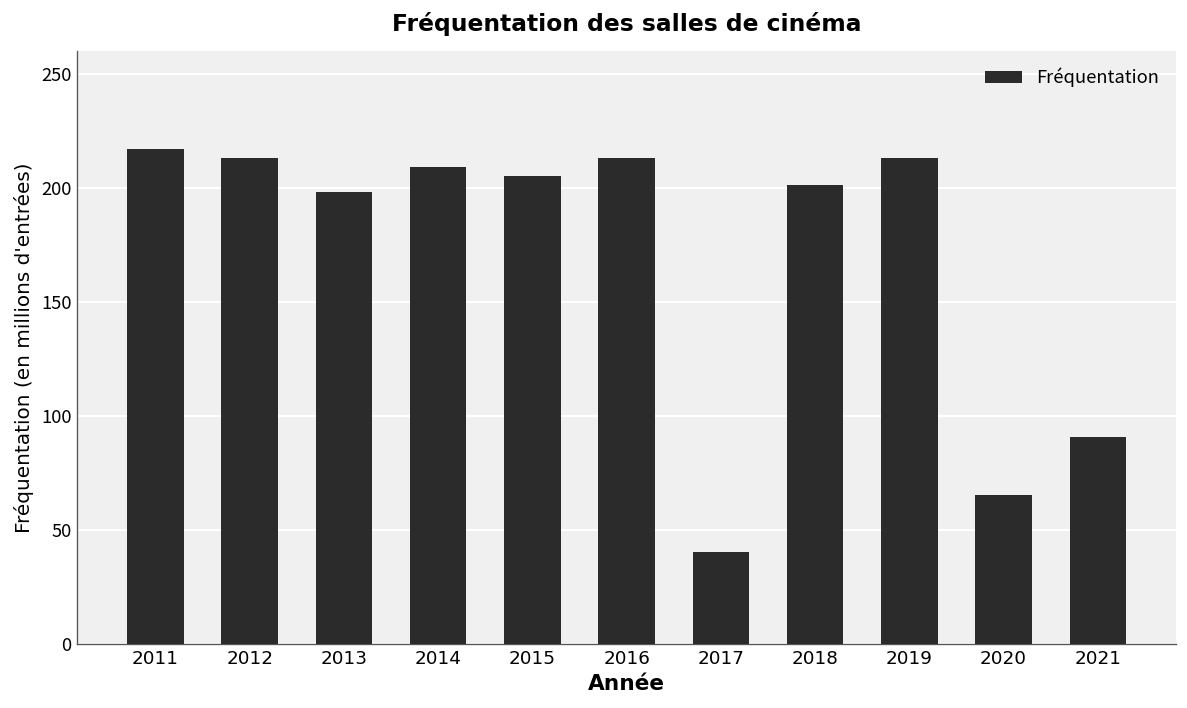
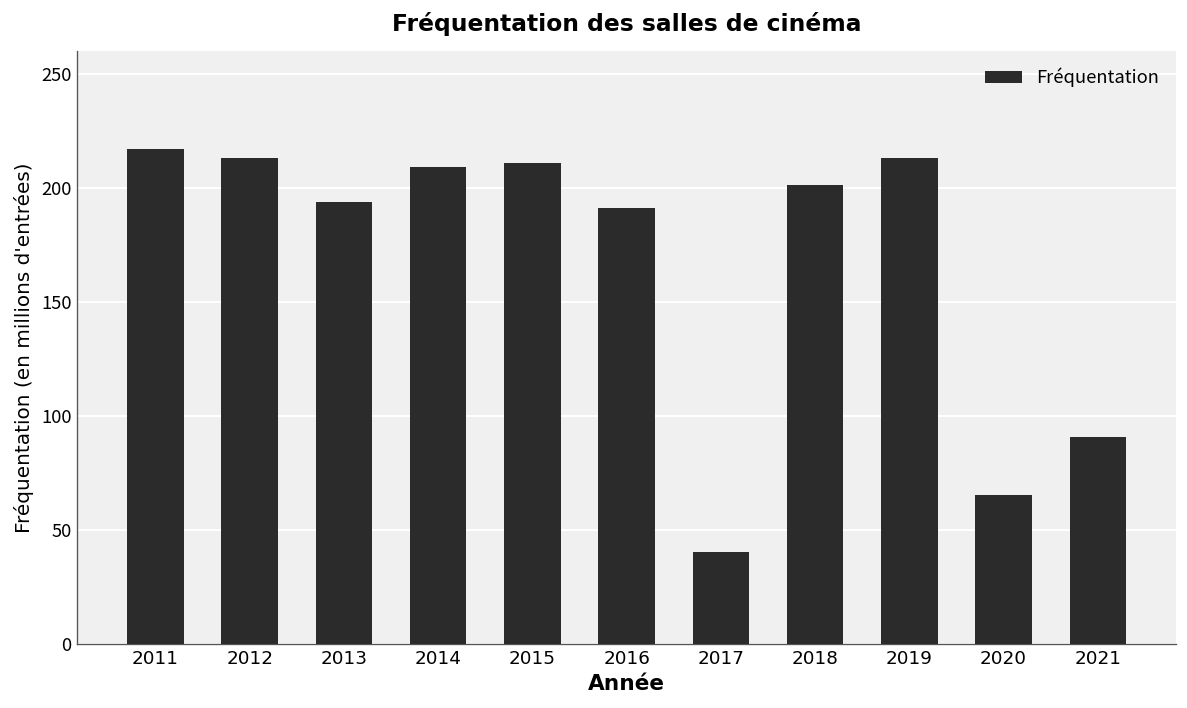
  {
    "2011": 217,
    "2012": 213,
-   "2013": 198,
+   "2013": 194,
    "2014": 209,
-   "2015": 205,
-   "2016": 213,
+   "2015": 211,
+   "2016": 191,
    "2017": 40,
    "2018": 201,
    "2019": 213,
    "2020": 65,
    "2021": 91
  }
